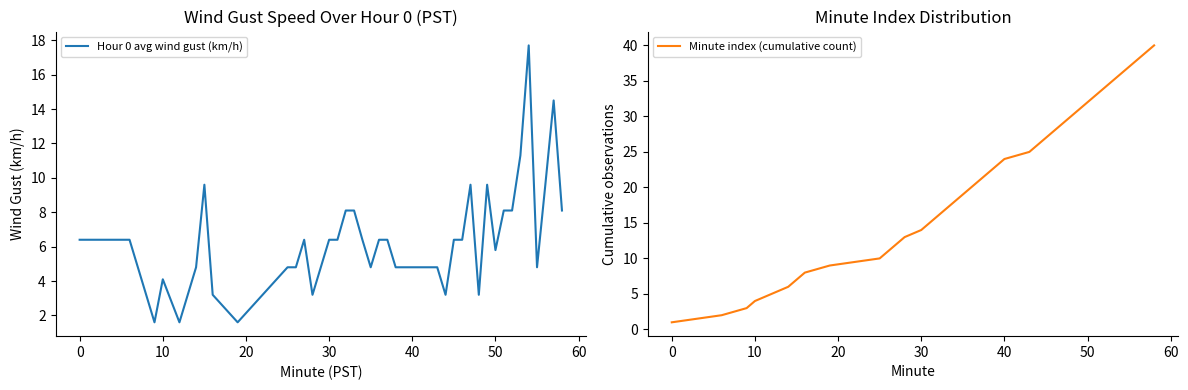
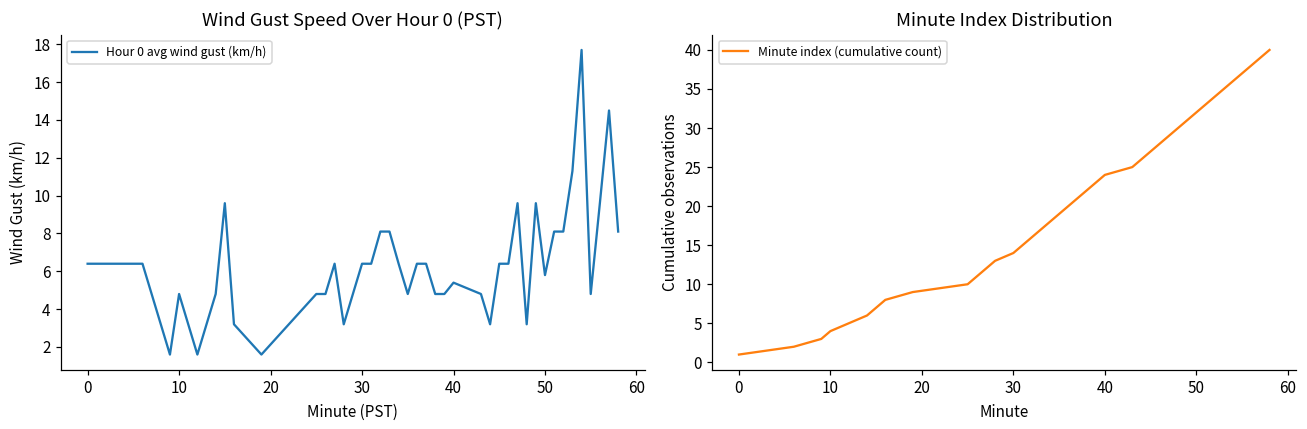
  {
    "Wind Gust Speed Over Hour 0 (PST)": {
      "0": 6.4,
-     "10": 4.1,
+     "10": 4.8,
      "30": 6.4,
-     "40": 4.8,
+     "40": 5.4,
      "50": 5.8
    },
    "Minute Index Distribution": {
      "0": 1,
      "10": 4,
      "30": 14,
      "40": 24,
      "50": 32
    }
  }
